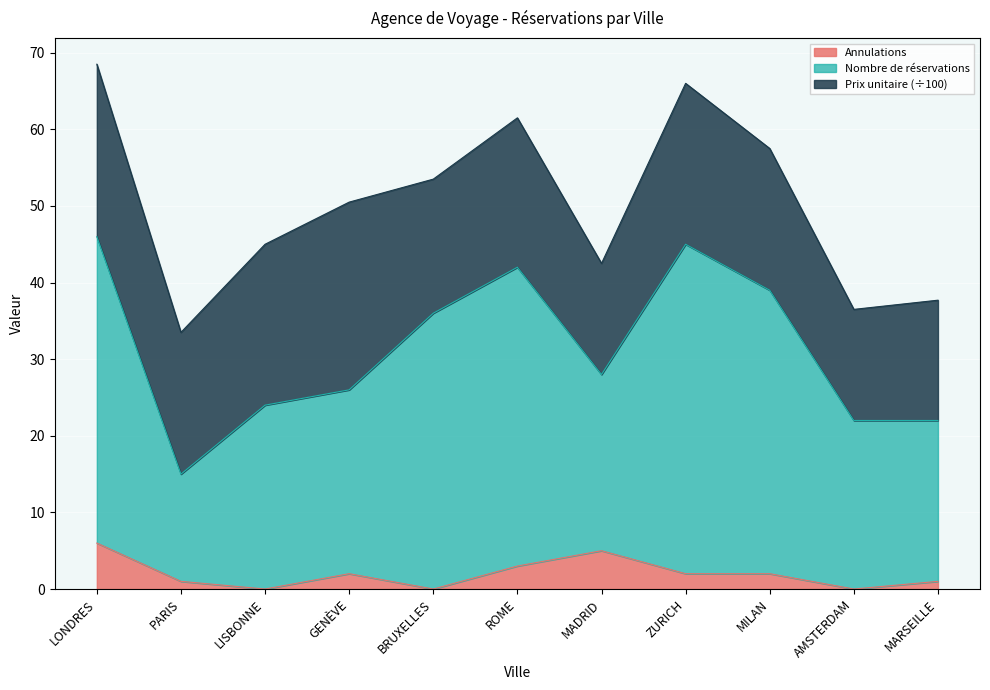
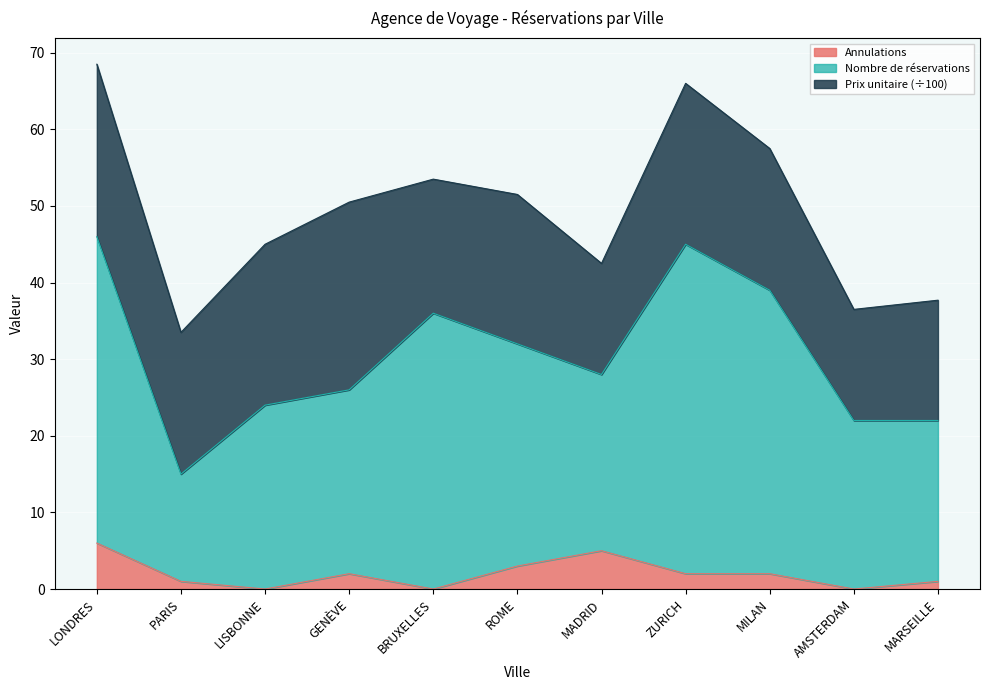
  {
    "Annulations": {
      "LONDRES": 6,
      "PARIS": 1,
      "LISBONNE": 0,
      "GENÈVE": 2,
      "BRUXELLES": 0,
      "ROME": 3,
      "MADRID": 5,
      "ZURICH": 2,
      "MILAN": 2,
      "AMSTERDAM": 0,
      "MARSEILLE": 1
    },
    "Nombre de réservations": {
      "LONDRES": 40,
      "PARIS": 14,
      "LISBONNE": 24,
      "GENÈVE": 24,
      "BRUXELLES": 36,
-     "ROME": 39,
+     "ROME": 29,
      "MADRID": 23,
      "ZURICH": 43,
      "MILAN": 37,
      "AMSTERDAM": 22,
      "MARSEILLE": 21
    },
    "Prix unitaire (÷100)": {
      "LONDRES": 23,
      "PARIS": 19,
      "LISBONNE": 21,
      "GENÈVE": 25,
      "BRUXELLES": 18,
      "ROME": 20,
      "MADRID": 15,
      "ZURICH": 21,
      "MILAN": 19,
      "AMSTERDAM": 15,
      "MARSEILLE": 16
    }
  }
